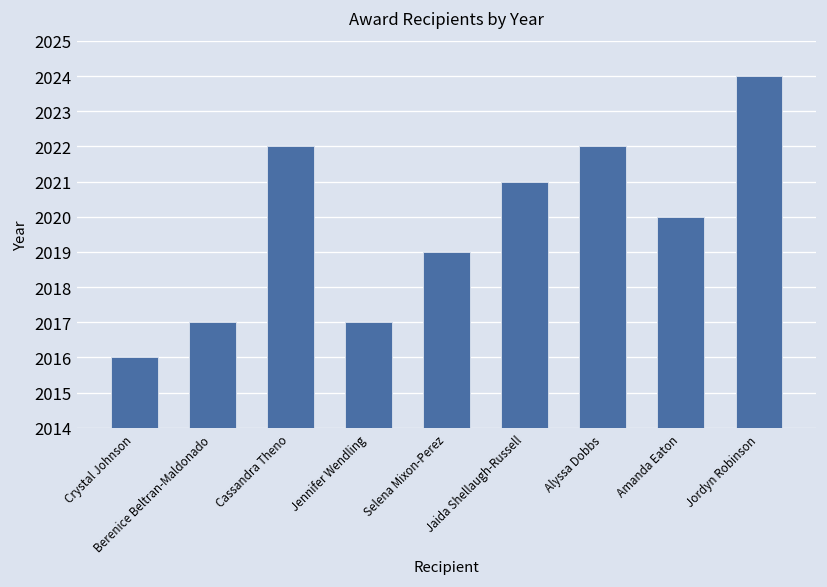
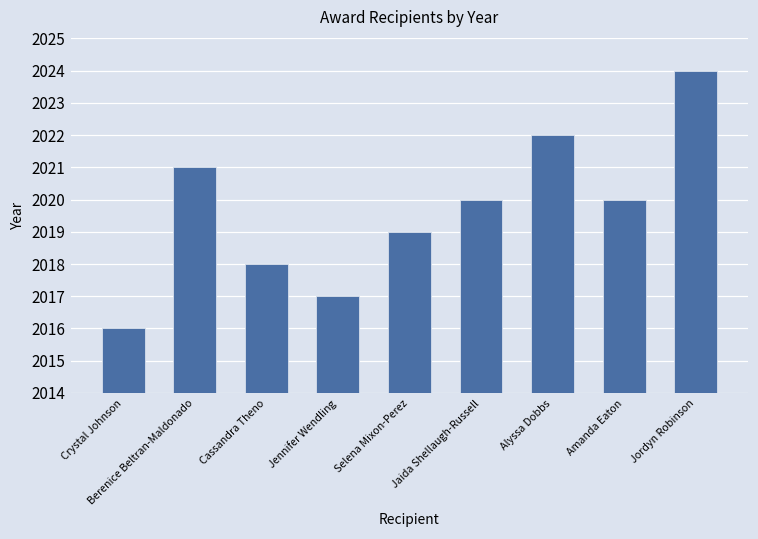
  {
    "Crystal Johnson": 2016,
-   "Berenice Beltran-Maldonado": 2017,
-   "Cassandra Theno": 2022,
+   "Berenice Beltran-Maldonado": 2021,
+   "Cassandra Theno": 2018,
    "Jennifer Wendling": 2017,
    "Selena Mixon-Perez": 2019,
-   "Jaida Shellaugh-Russell": 2021,
+   "Jaida Shellaugh-Russell": 2020,
    "Alyssa Dobbs": 2022,
    "Amanda Eaton": 2020,
    "Jordyn Robinson": 2024
  }
